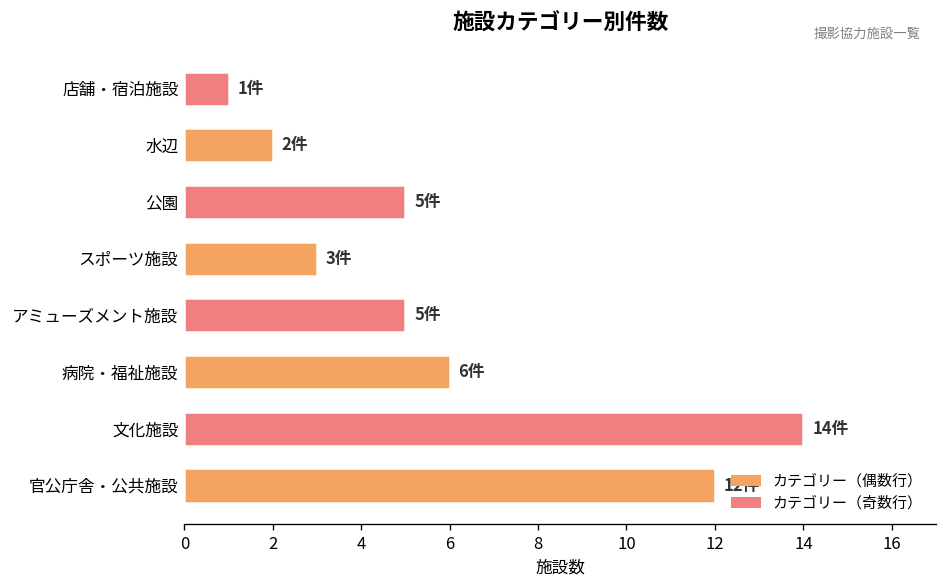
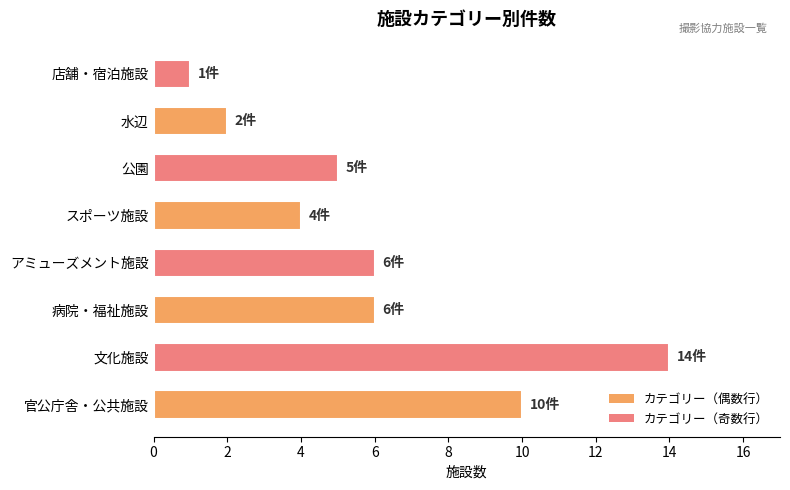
  {
    "店舗・宿泊施設": "1件",
    "水辺": "2件",
    "公園": "5件",
-   "スポーツ施設": "3件",
-   "アミューズメント施設": "5件",
+   "スポーツ施設": "4件",
+   "アミューズメント施設": "6件",
    "病院・福祉施設": "6件",
    "文化施設": "14件",
-   "官公庁舎・公共施設": "12件"
+   "官公庁舎・公共施設": "10件"
  }
